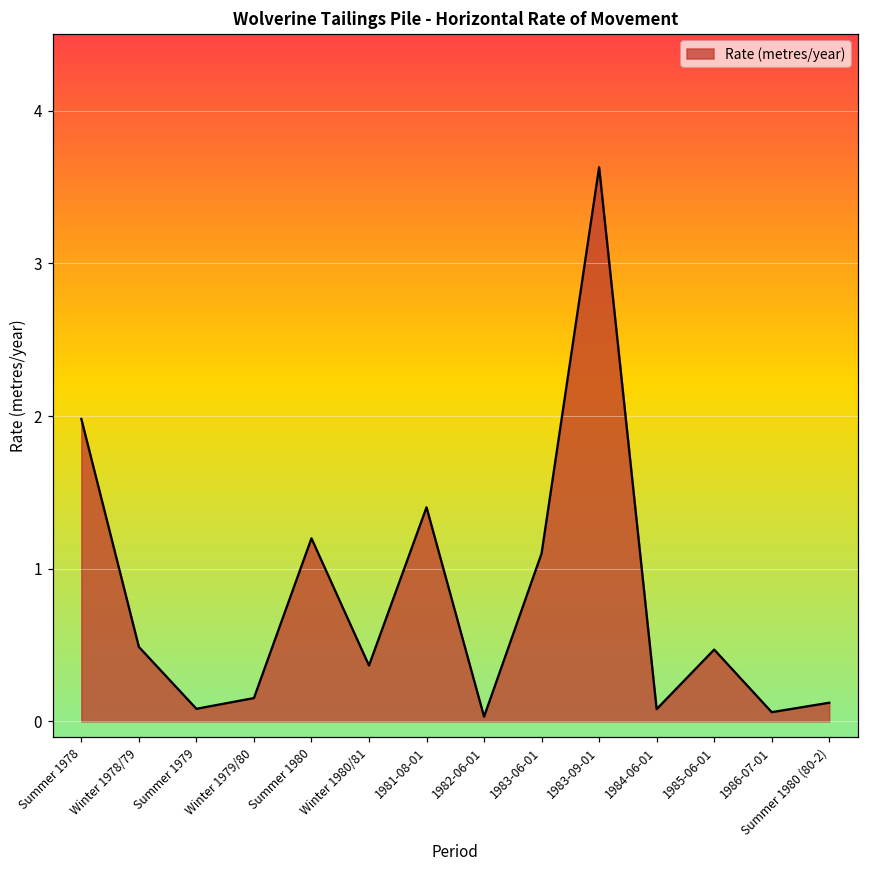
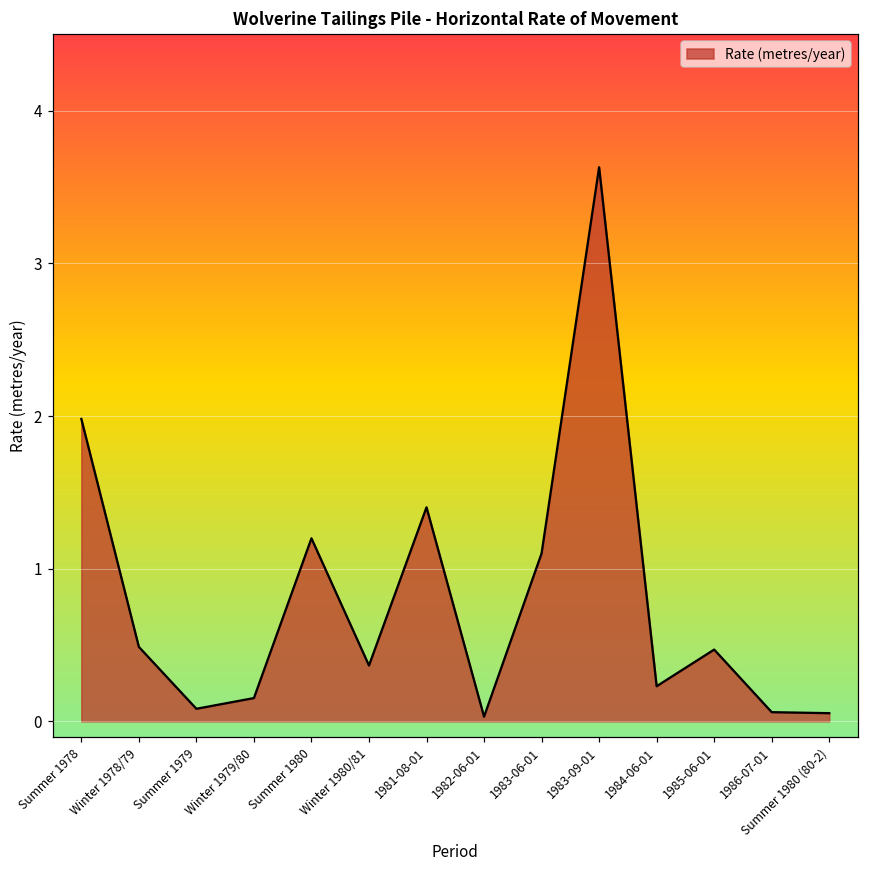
  {
    "Summer 1978": 1.98,
    "Winter 1978/79": 0.49,
    "Summer 1979": 0.08,
    "Winter 1979/80": 0.15,
    "Summer 1980": 1.20,
    "Winter 1980/81": 0.37,
    "1981-08-01": 1.40,
    "1982-06-01": 0.03,
    "1983-06-01": 1.10,
    "1983-09-01": 3.63,
-   "1984-06-01": 0.08,
+   "1984-06-01": 0.23,
    "1985-06-01": 0.47,
    "1986-07-01": 0.06,
-   "Summer 1980 (80-2)": 0.12
+   "Summer 1980 (80-2)": 0.05
  }
